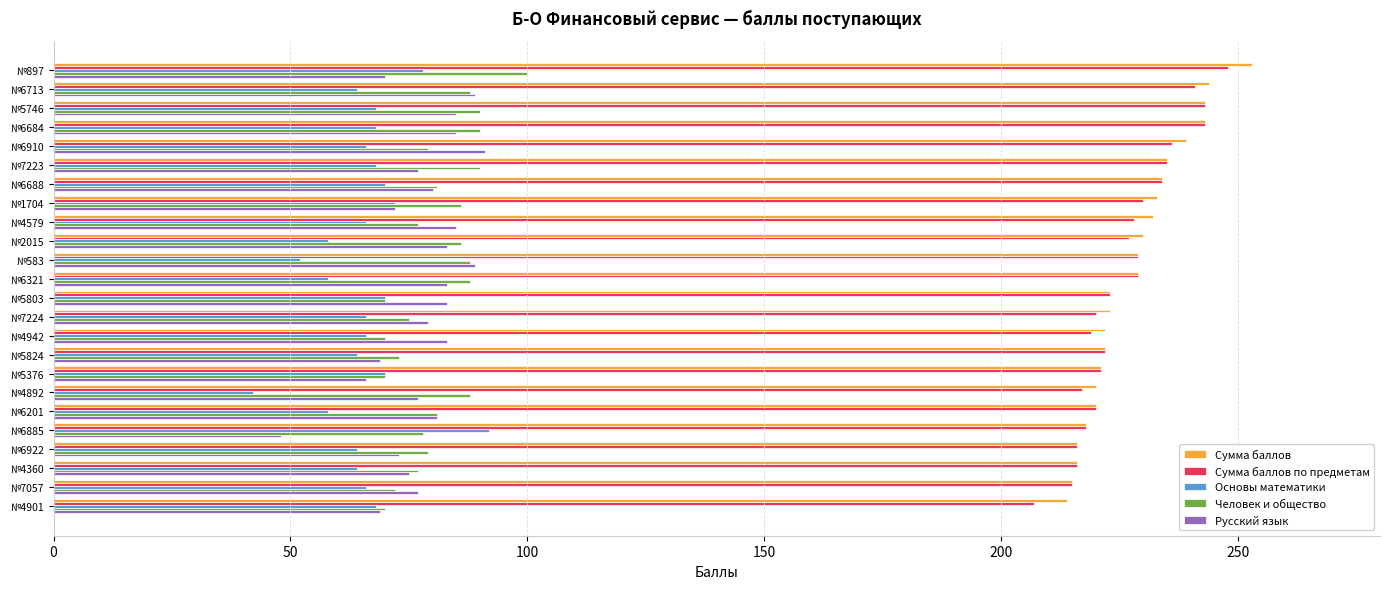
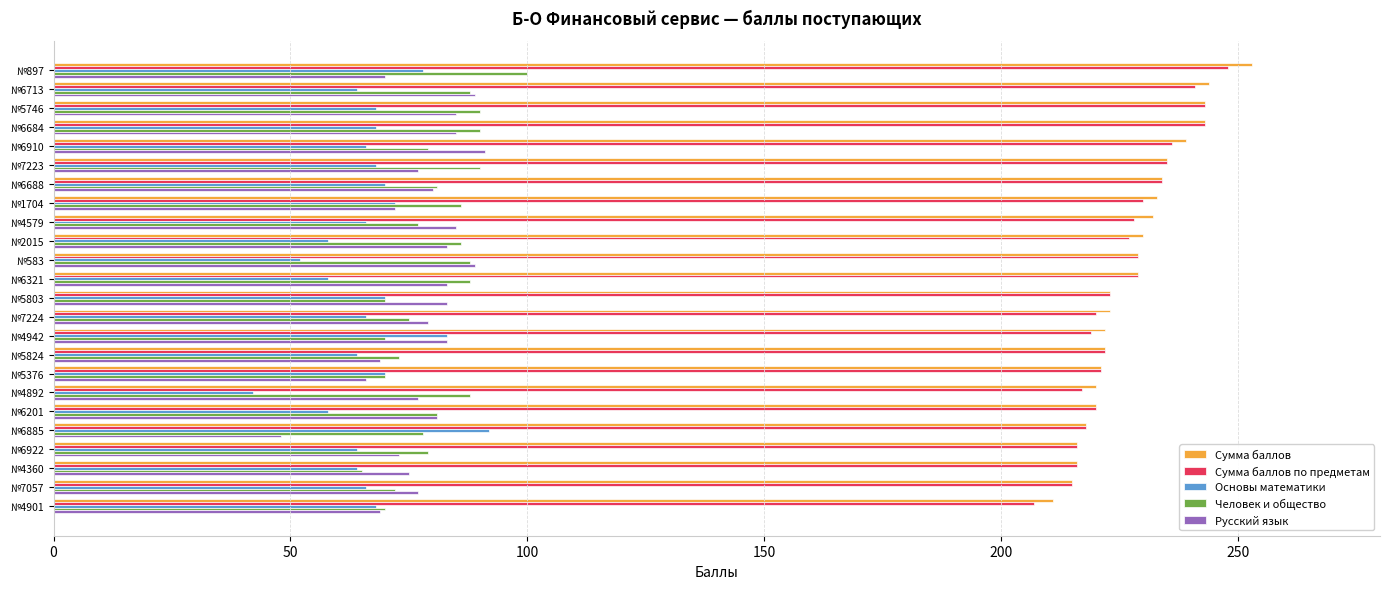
  {
    "Сумма баллов": {
      "№897": 253,
      "№6713": 244,
      "№5746": 243,
      "№6684": 243,
      "№6910": 239,
      "№7223": 235,
      "№6688": 234,
      "№1704": 233,
      "№4579": 232,
      "№2015": 230,
      "№583": 229,
      "№6321": 229,
      "№5803": 223,
      "№7224": 223,
      "№4942": 222,
      "№5824": 222,
      "№5376": 221,
      "№4892": 220,
      "№6201": 220,
      "№6885": 218,
      "№6922": 216,
      "№4360": 216,
      "№7057": 215,
-     "№4901": 214
+     "№4901": 211
    },
    "Сумма баллов по предметам": {
      "№897": 248,
      "№6713": 241,
      "№5746": 243,
      "№6684": 243,
      "№6910": 236,
      "№7223": 235,
      "№6688": 234,
      "№1704": 230,
      "№4579": 228,
      "№2015": 227,
      "№583": 229,
      "№6321": 229,
      "№5803": 223,
      "№7224": 220,
      "№4942": 219,
      "№5824": 222,
      "№5376": 221,
      "№4892": 217,
      "№6201": 220,
      "№6885": 218,
      "№6922": 216,
      "№4360": 216,
      "№7057": 215,
      "№4901": 207
    },
    "Основы математики": {
      "№897": 78,
      "№6713": 64,
      "№5746": 68,
      "№6684": 68,
      "№6910": 66,
      "№7223": 68,
      "№6688": 70,
      "№1704": 72,
      "№4579": 66,
      "№2015": 58,
      "№583": 52,
      "№6321": 58,
      "№5803": 70,
      "№7224": 66,
-     "№4942": 66,
+     "№4942": 83,
      "№5824": 64,
      "№5376": 70,
      "№4892": 42,
      "№6201": 58,
      "№6885": 92,
      "№6922": 64,
      "№4360": 64,
      "№7057": 66,
      "№4901": 68
    },
    "Человек и общество": {
      "№897": 100,
      "№6713": 88,
      "№5746": 90,
      "№6684": 90,
      "№6910": 79,
      "№7223": 90,
      "№6688": 81,
      "№1704": 86,
      "№4579": 77,
      "№2015": 86,
      "№583": 88,
      "№6321": 88,
      "№5803": 70,
      "№7224": 75,
      "№4942": 70,
      "№5824": 73,
      "№5376": 70,
      "№4892": 88,
      "№6201": 81,
      "№6885": 78,
      "№6922": 79,
-     "№4360": 77,
+     "№4360": 65,
      "№7057": 72,
      "№4901": 70
    },
    "Русский язык": {
      "№897": 70,
      "№6713": 89,
      "№5746": 85,
      "№6684": 85,
      "№6910": 91,
      "№7223": 77,
      "№6688": 80,
      "№1704": 72,
      "№4579": 85,
      "№2015": 83,
      "№583": 89,
      "№6321": 83,
      "№5803": 83,
      "№7224": 79,
      "№4942": 83,
      "№5824": 69,
      "№5376": 66,
      "№4892": 77,
      "№6201": 81,
      "№6885": 48,
      "№6922": 73,
      "№4360": 75,
      "№7057": 77,
      "№4901": 69
    }
  }
